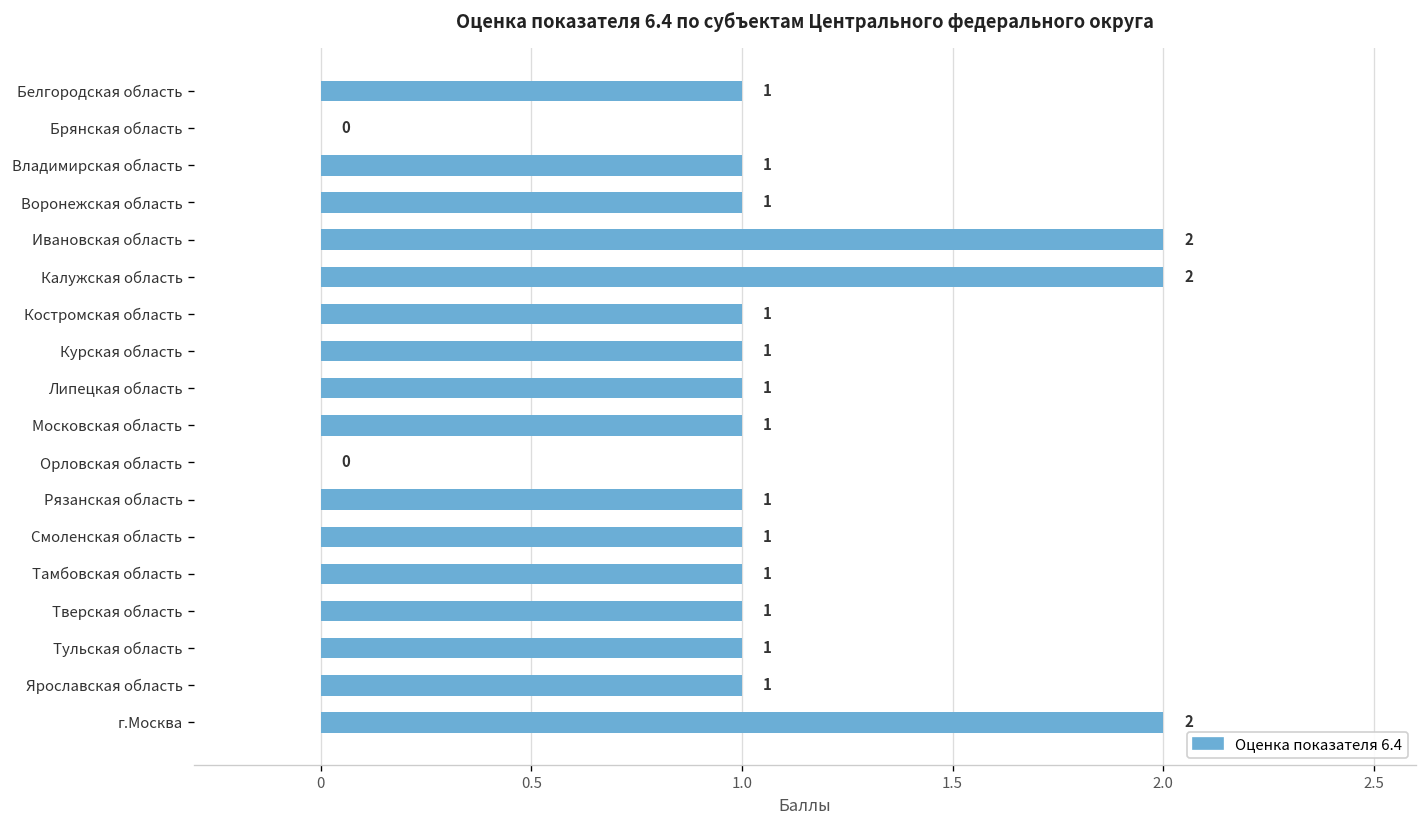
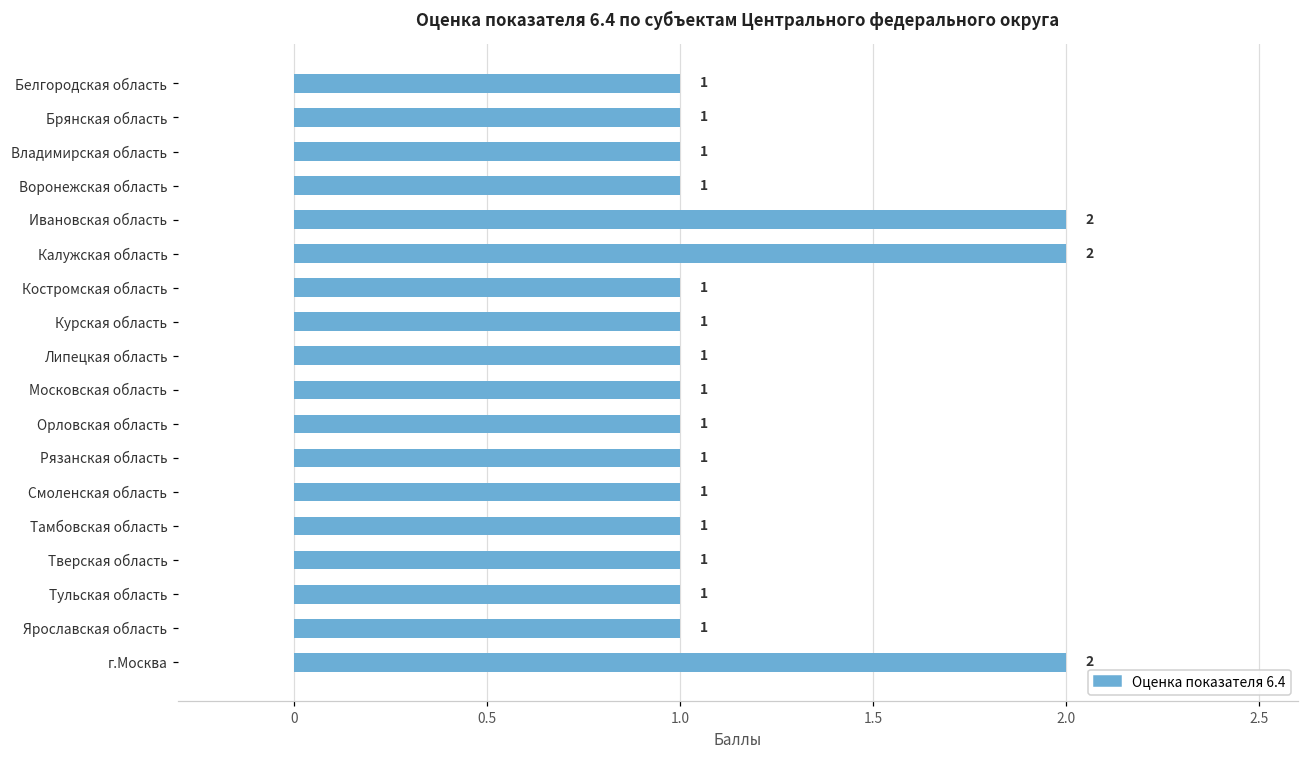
  {
    "Белгородская область": 1,
-   "Брянская область": 0,
+   "Брянская область": 1,
    "Владимирская область": 1,
    "Воронежская область": 1,
    "Ивановская область": 2,
    "Калужская область": 2,
    "Костромская область": 1,
    "Курская область": 1,
    "Липецкая область": 1,
    "Московская область": 1,
-   "Орловская область": 0,
+   "Орловская область": 1,
    "Рязанская область": 1,
    "Смоленская область": 1,
    "Тамбовская область": 1,
    "Тверская область": 1,
    "Тульская область": 1,
    "Ярославская область": 1,
    "г.Москва": 2
  }
